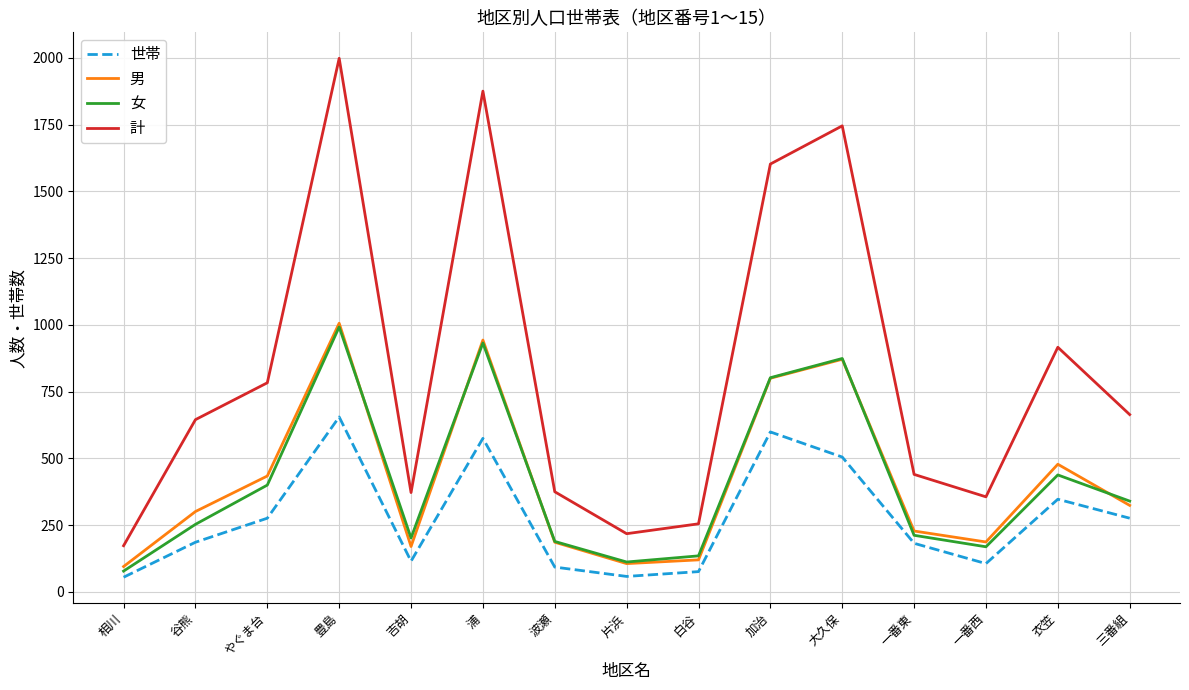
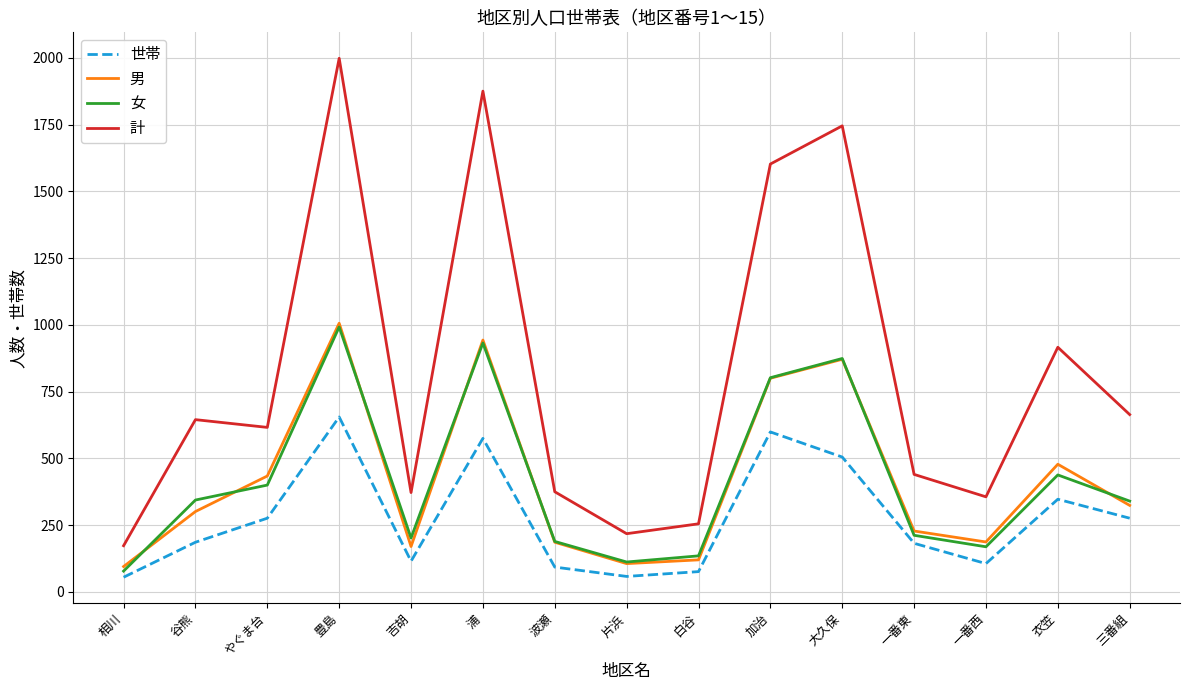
  {
    "世帯": {
      "相川": 60,
      "谷熊": 190,
      "やぐま台": 280,
      "豊島": 660,
      "吉胡": 120,
      "浦": 580,
      "波瀬": 90,
      "片浜": 60,
      "白谷": 80,
      "加治": 600,
      "大久保": 510,
      "一番東": 180,
      "一番西": 110,
      "衣笠": 350,
      "三番組": 280
    },
    "男": {
      "相川": 100,
      "谷熊": 300,
      "やぐま台": 430,
      "豊島": 1010,
      "吉胡": 170,
      "浦": 940,
      "白谷": 120,
      "一番東": 230,
      "一番西": 190,
      "衣笠": 480,
      "三番組": 320
    },
    "女": {
      "相川": 80,
-     "谷熊": 250,
+     "谷熊": 340,
      "やぐま台": 400,
      "豊島": 990,
      "吉胡": 200,
      "浦": 930,
      "白谷": 140,
      "一番東": 210,
      "一番西": 170,
      "衣笠": 440,
      "三番組": 340
    },
    "計": {
      "相川": 170,
      "谷熊": 650,
-     "やぐま台": 780,
+     "やぐま台": 620,
      "豊島": 2000,
      "吉胡": 370,
      "浦": 1880,
      "波瀬": 380,
      "片浜": 220,
      "白谷": 260,
      "加治": 1600,
      "大久保": 1750,
      "一番東": 440,
      "一番西": 360,
      "衣笠": 920,
      "三番組": 660
    }
  }
